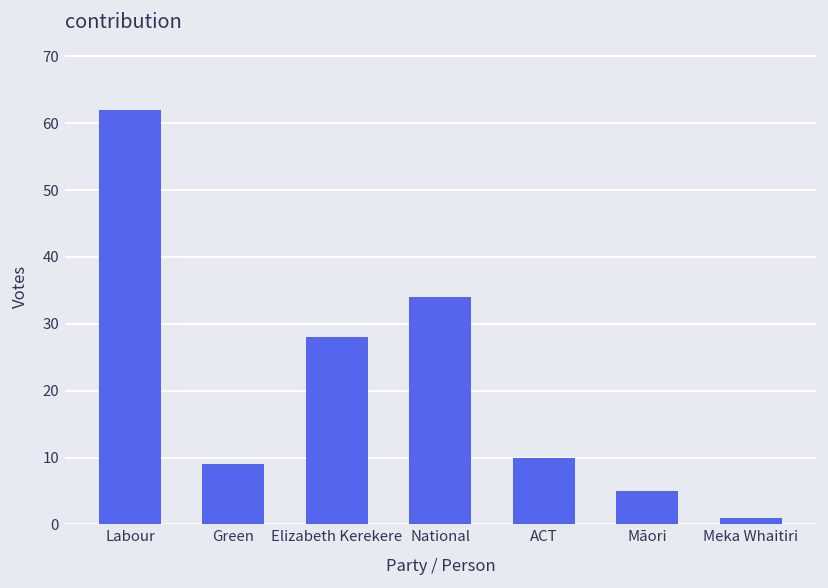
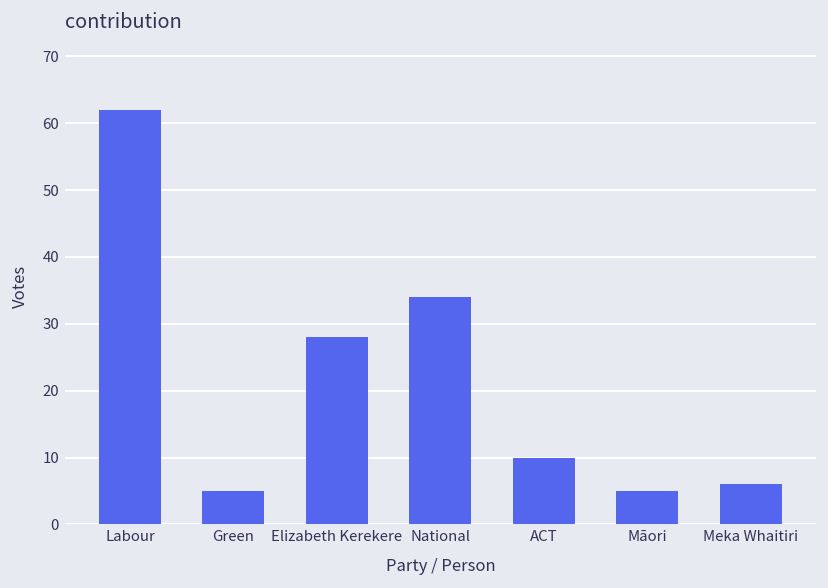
  {
    "Labour": 62,
-   "Green": 9,
+   "Green": 5,
    "Elizabeth Kerekere": 28,
    "National": 34,
    "ACT": 10,
    "Māori": 5,
-   "Meka Whaitiri": 1
+   "Meka Whaitiri": 6
  }
